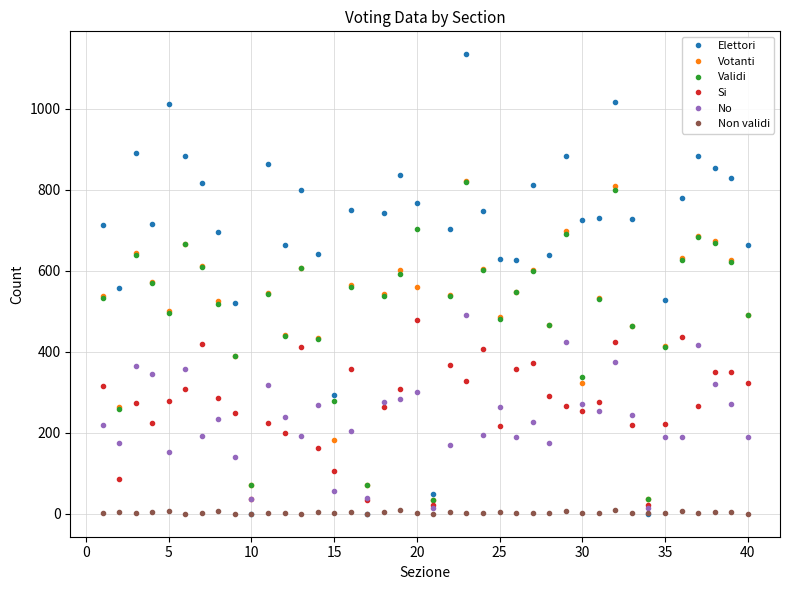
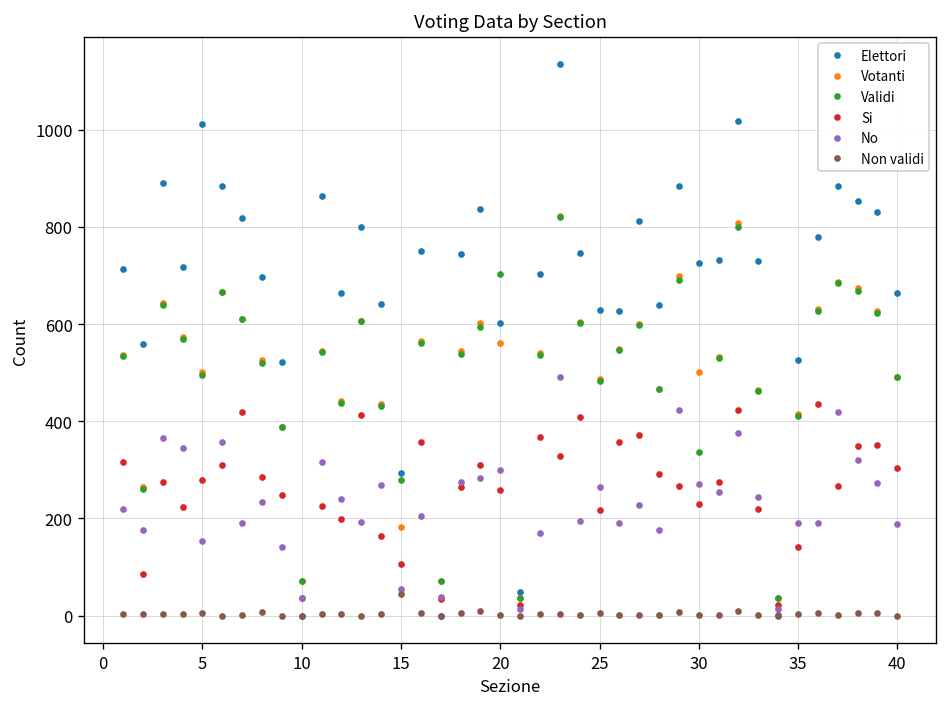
  {
    "Elettori": {
      "5": 1010,
      "15": 290,
-     "20": 770,
+     "20": 600,
      "25": 630,
      "30": 730,
      "35": 530,
      "40": 660
    },
    "Votanti": {
      "15": 180,
      "20": 560,
-     "30": 320
+     "30": 500
    },
    "Validi": {
      "15": 280,
      "20": 700,
      "30": 340
    },
    "Si": {
      "5": 280,
      "15": 110,
-     "20": 480,
+     "20": 260,
      "25": 220,
-     "30": 250,
-     "35": 220,
-     "40": 320
+     "30": 230,
+     "35": 140,
+     "40": 300
    },
    "No": {
      "5": 150,
      "15": 60,
      "20": 300,
      "25": 260,
      "30": 270,
      "35": 190,
      "40": 190
    },
    "Non validi": {
      "5": 10,
-     "15": 0,
+     "15": 40,
      "20": 0,
      "25": 10,
      "30": 0,
      "35": 0,
      "40": 0
    }
  }
